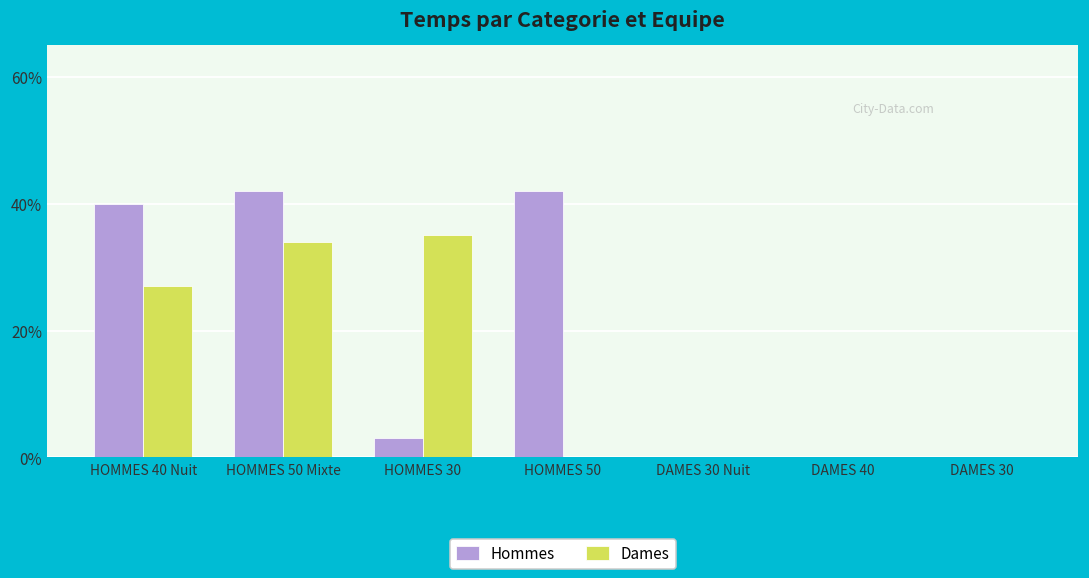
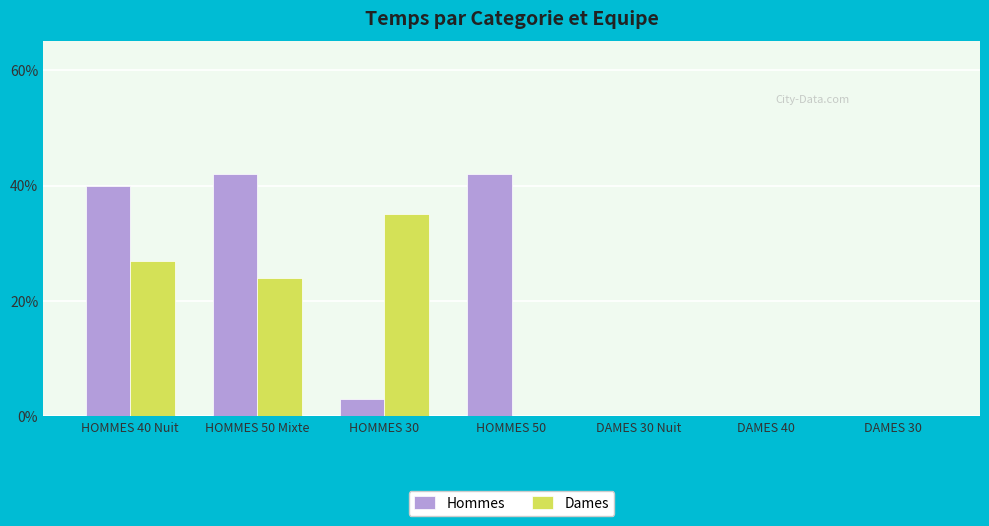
  {
    "Hommes": {
      "HOMMES 40 Nuit": "40%",
      "HOMMES 50 Mixte": "42%",
      "HOMMES 30": "3%",
      "HOMMES 50": "42%",
      "DAMES 30 Nuit": "0%",
      "DAMES 40": "0%",
      "DAMES 30": "0%"
    },
    "Dames": {
      "HOMMES 40 Nuit": "27%",
-     "HOMMES 50 Mixte": "34%",
+     "HOMMES 50 Mixte": "24%",
      "HOMMES 30": "35%",
      "HOMMES 50": "0%",
      "DAMES 30 Nuit": "0%",
      "DAMES 40": "0%",
      "DAMES 30": "0%"
    }
  }
